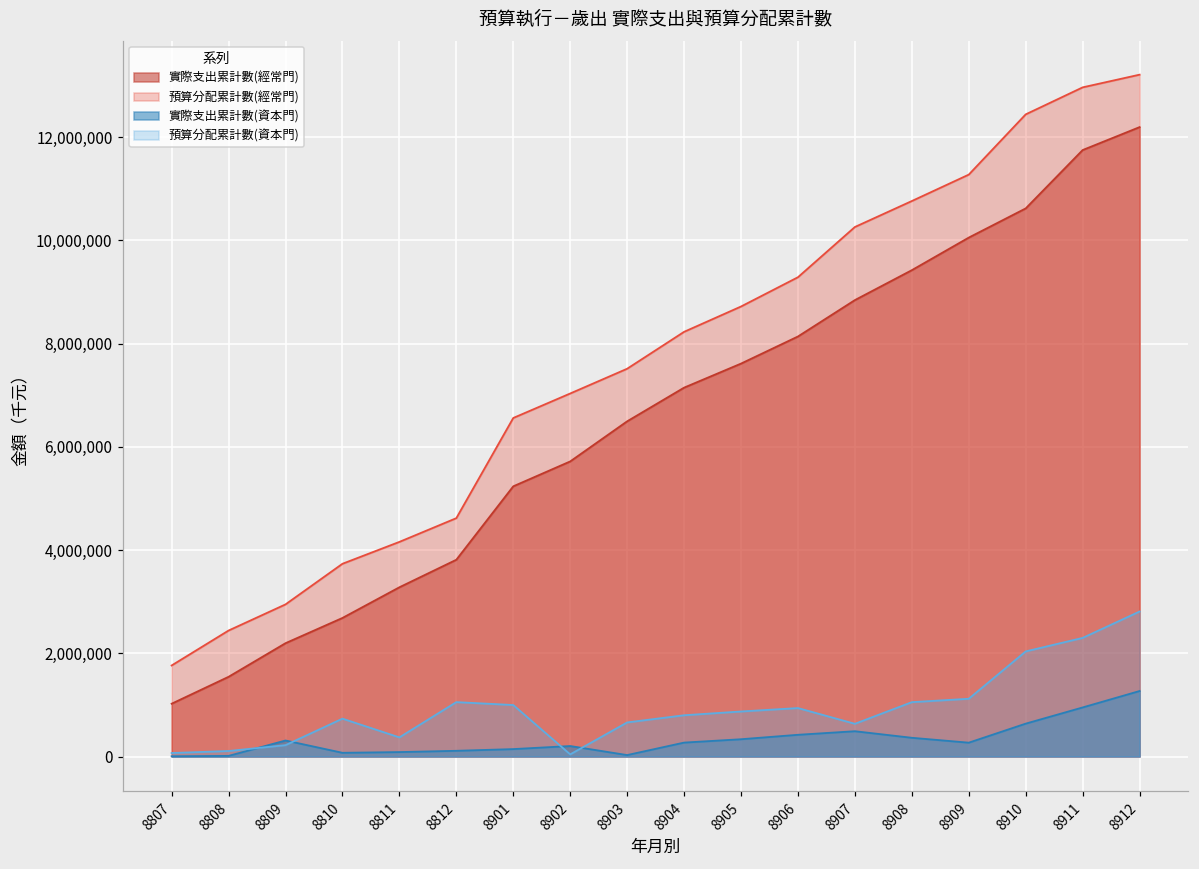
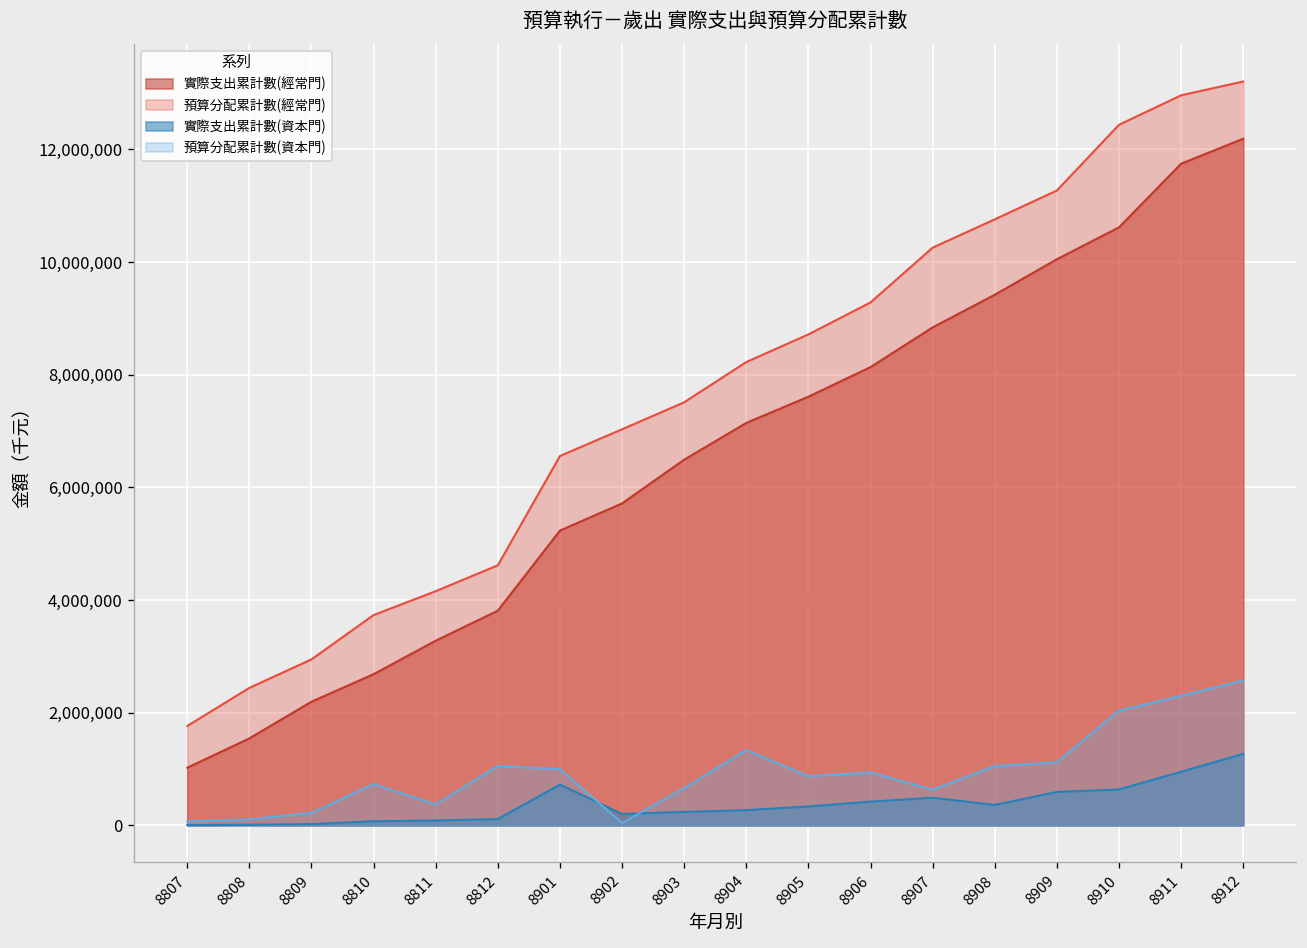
  {
    "實際支出累計數(資本門)": {
      "8807": "0",
      "8808": "0",
-     "8809": "300,000",
+     "8809": "0",
      "8810": "100,000",
      "8811": "100,000",
      "8812": "100,000",
-     "8901": "100,000",
+     "8901": "700,000",
      "8902": "200,000",
-     "8903": "0",
+     "8903": "200,000",
      "8904": "300,000",
      "8905": "300,000",
      "8906": "400,000",
      "8907": "500,000",
      "8908": "400,000",
-     "8909": "300,000",
+     "8909": "600,000",
      "8910": "600,000",
      "8911": "1,000,000",
      "8912": "1,300,000"
    },
    "預算分配累計數(資本門)": {
      "8807": "100,000",
      "8808": "100,000",
      "8809": "200,000",
      "8810": "700,000",
      "8811": "400,000",
      "8812": "1,100,000",
      "8901": "1,000,000",
      "8902": "0",
      "8903": "700,000",
-     "8904": "800,000",
+     "8904": "1,300,000",
      "8905": "900,000",
      "8906": "900,000",
      "8907": "600,000",
      "8908": "1,100,000",
      "8909": "1,100,000",
      "8910": "2,000,000",
      "8911": "2,300,000",
-     "8912": "2,800,000"
+     "8912": "2,600,000"
    }
  }
